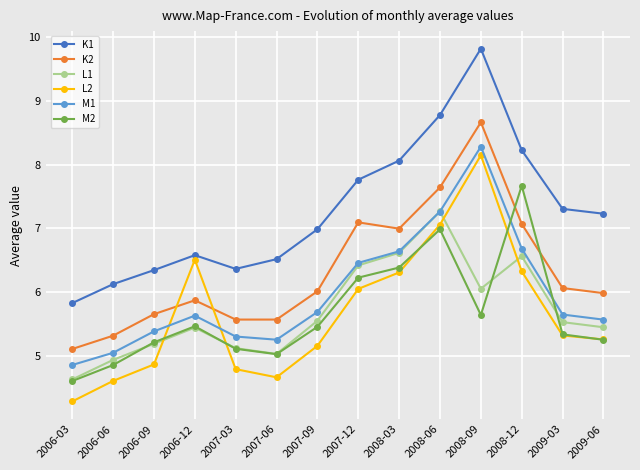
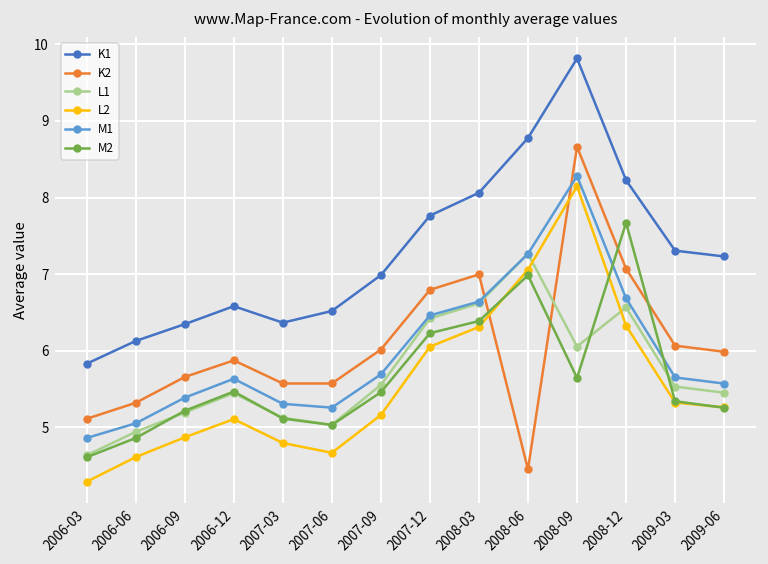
  {
    "K2": {
      "2006-03": 5.1,
      "2006-06": 5.3,
      "2006-09": 5.7,
      "2006-12": 5.9,
      "2007-03": 5.6,
      "2007-06": 5.6,
      "2007-09": 6.0,
-     "2007-12": 7.1,
+     "2007-12": 6.8,
      "2008-03": 7.0,
-     "2008-06": 7.6,
+     "2008-06": 4.4,
      "2008-09": 8.7,
      "2008-12": 7.1,
      "2009-03": 6.1,
      "2009-06": 6.0
    },
    "L1": {
      "2006-06": 4.9,
      "2007-09": 5.6,
      "2008-09": 6.1,
      "2008-12": 6.6,
      "2009-03": 5.5,
      "2009-06": 5.5
    },
    "L2": {
      "2006-03": 4.3,
      "2006-06": 4.6,
      "2006-09": 4.9,
-     "2006-12": 6.5,
+     "2006-12": 5.1,
      "2007-03": 4.8,
      "2007-06": 4.7,
      "2007-09": 5.2,
      "2007-12": 6.1,
      "2008-03": 6.3,
      "2008-06": 7.1,
      "2008-09": 8.1,
      "2008-12": 6.3
    },
    "M2": {
      "2006-06": 4.9,
      "2007-09": 5.5,
      "2007-12": 6.2,
      "2008-03": 6.4,
      "2008-06": 7.0,
      "2008-09": 5.6,
      "2008-12": 7.7
    }
  }
